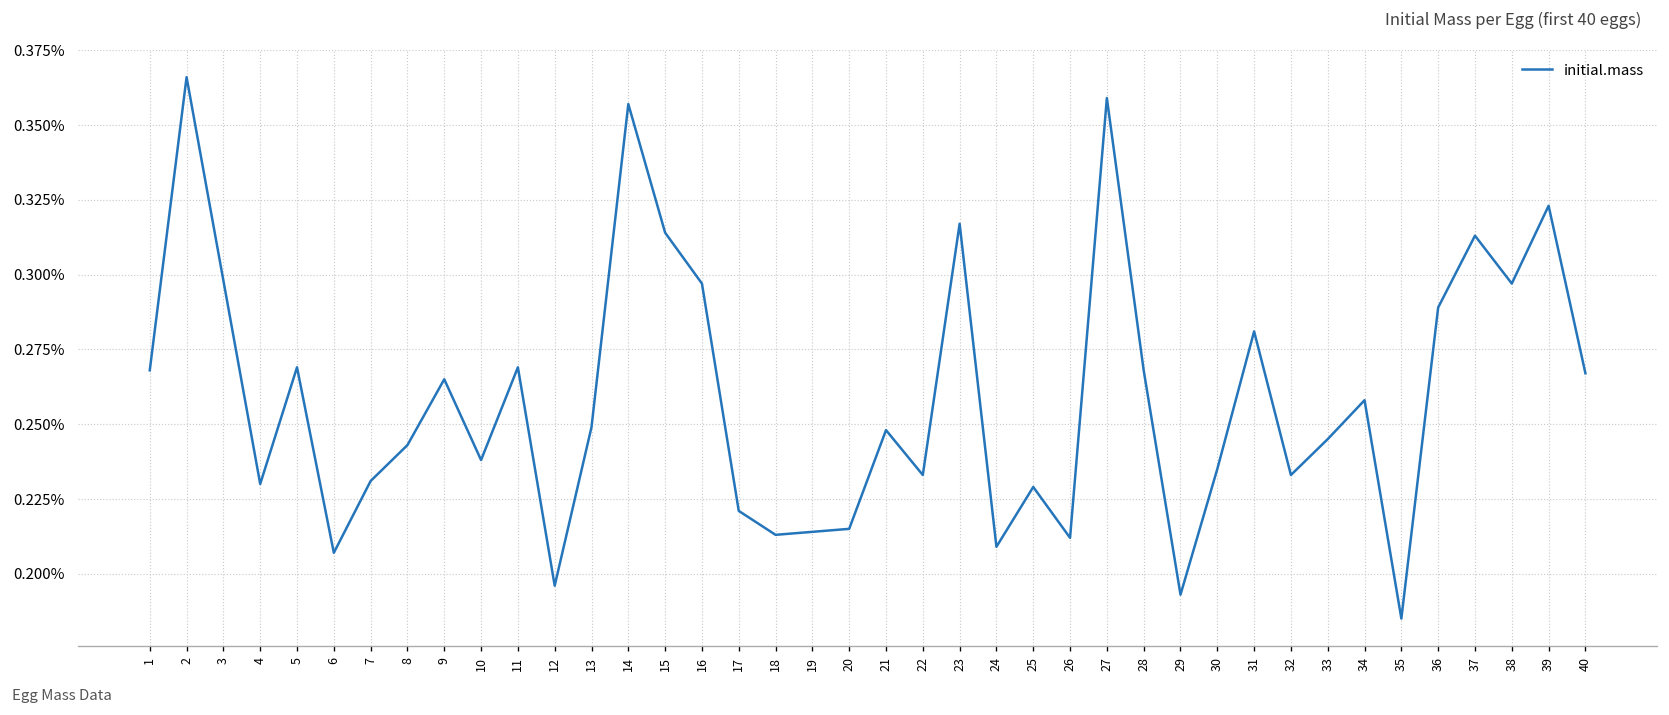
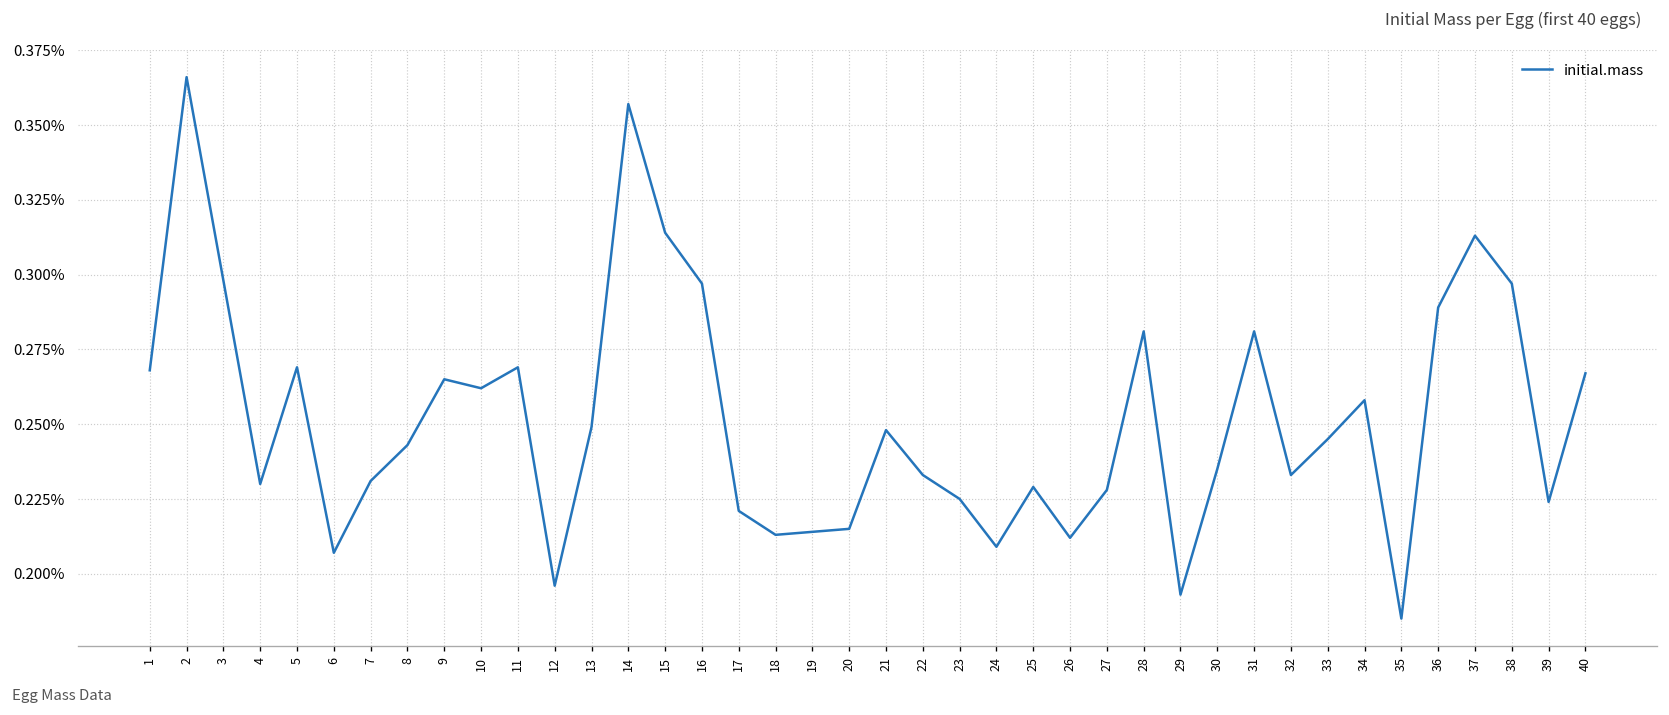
  {
    "1": "0.268%",
    "2": "0.366%",
    "3": "0.298%",
    "4": "0.230%",
    "5": "0.269%",
    "6": "0.207%",
    "7": "0.231%",
    "8": "0.243%",
    "9": "0.265%",
-   "10": "0.238%",
+   "10": "0.262%",
    "11": "0.269%",
    "12": "0.196%",
    "13": "0.249%",
    "14": "0.357%",
    "15": "0.314%",
    "16": "0.297%",
    "17": "0.221%",
    "18": "0.213%",
    "19": "0.214%",
    "20": "0.215%",
    "21": "0.248%",
    "22": "0.233%",
-   "23": "0.317%",
+   "23": "0.225%",
    "24": "0.209%",
    "25": "0.229%",
    "26": "0.212%",
-   "27": "0.359%",
-   "28": "0.268%",
+   "27": "0.228%",
+   "28": "0.281%",
    "29": "0.193%",
    "30": "0.235%",
    "31": "0.281%",
    "32": "0.233%",
    "33": "0.245%",
    "34": "0.258%",
    "35": "0.185%",
    "36": "0.289%",
    "37": "0.313%",
    "38": "0.297%",
-   "39": "0.323%",
+   "39": "0.224%",
    "40": "0.267%"
  }
